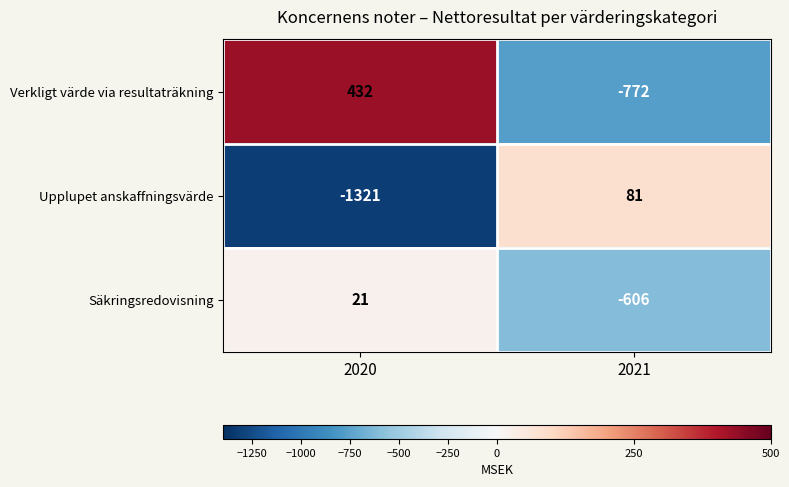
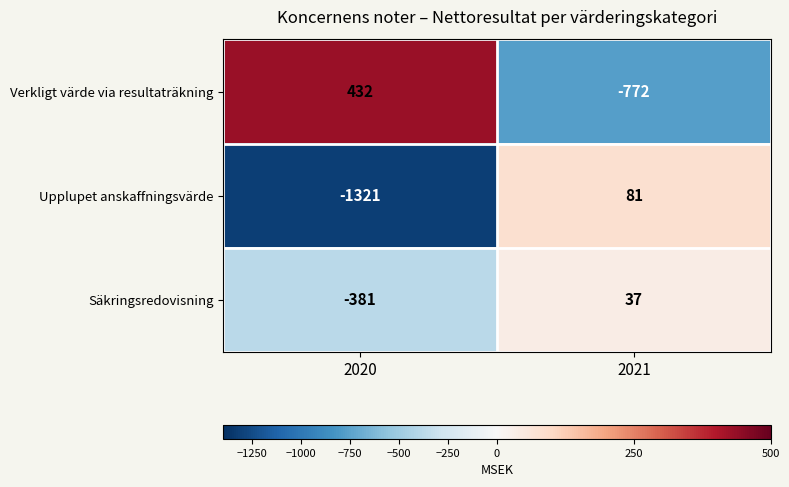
  {
    "Verkligt värde via resultaträkning": {
      "2020": 432,
      "2021": -772
    },
    "Upplupet anskaffningsvärde": {
      "2020": -1321,
      "2021": 81
    },
    "Säkringsredovisning": {
-     "2020": 21,
-     "2021": -606
+     "2020": -381,
+     "2021": 37
    }
  }
